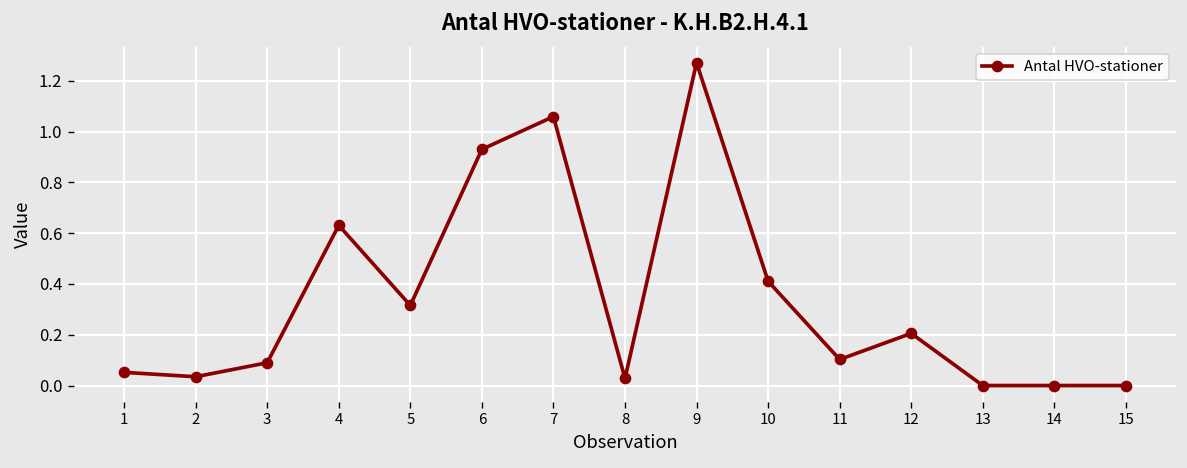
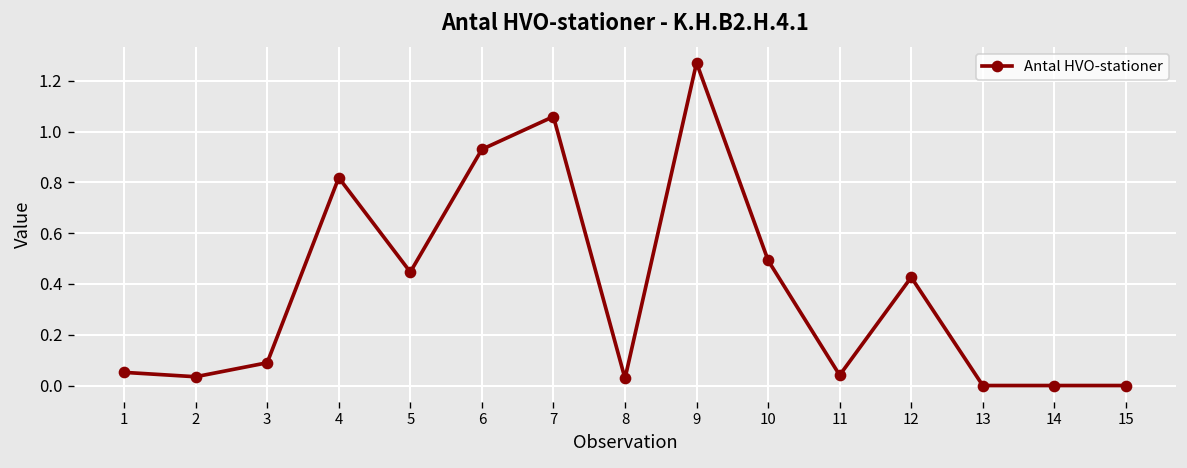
  {
    "1": 0.05,
    "2": 0.03,
    "3": 0.09,
-   "4": 0.63,
-   "5": 0.32,
+   "4": 0.82,
+   "5": 0.45,
    "6": 0.93,
    "7": 1.06,
    "8": 0.03,
    "9": 1.27,
-   "10": 0.41,
-   "11": 0.10,
-   "12": 0.21,
+   "10": 0.49,
+   "11": 0.04,
+   "12": 0.43,
    "13": 0.00,
    "14": 0.00,
    "15": 0.00
  }
